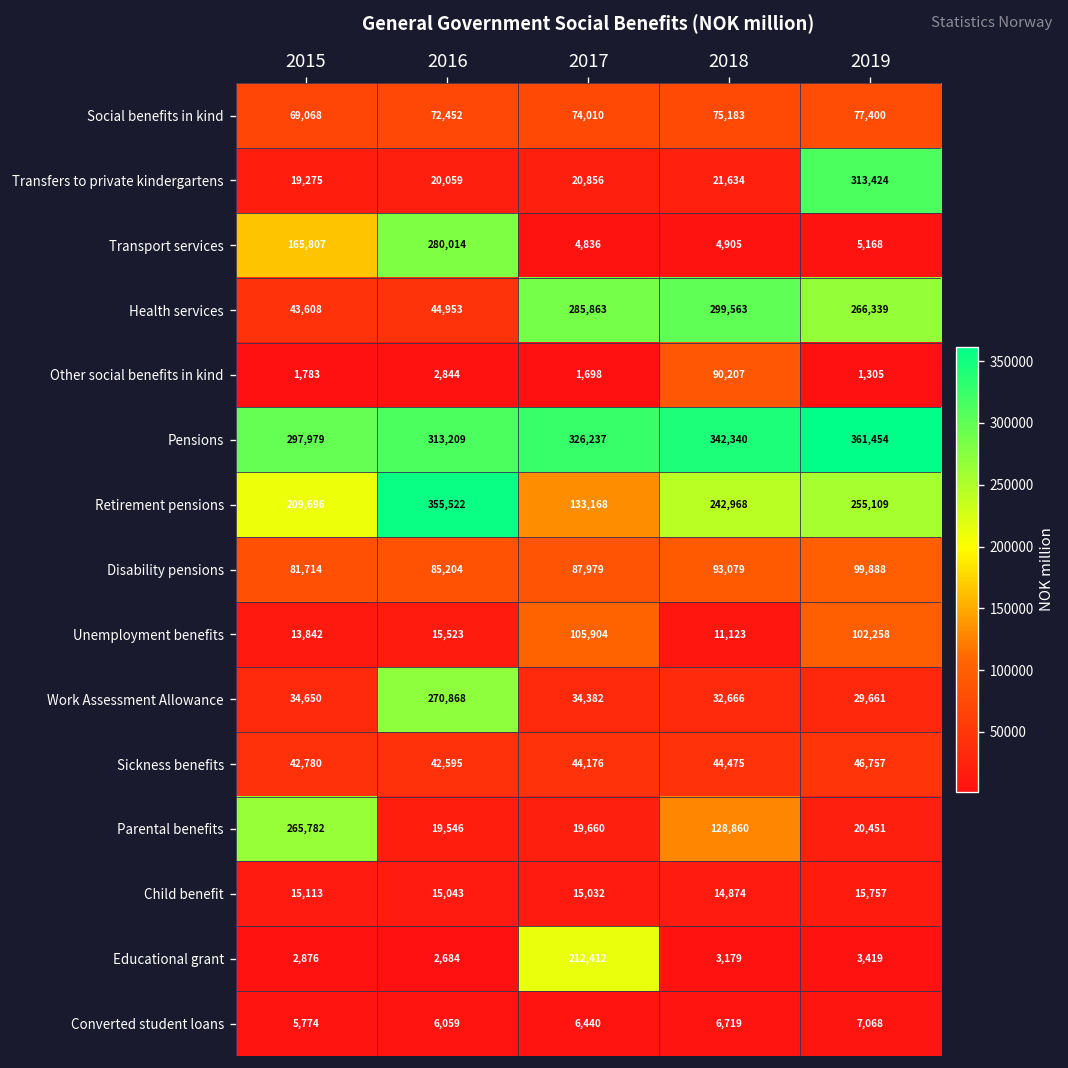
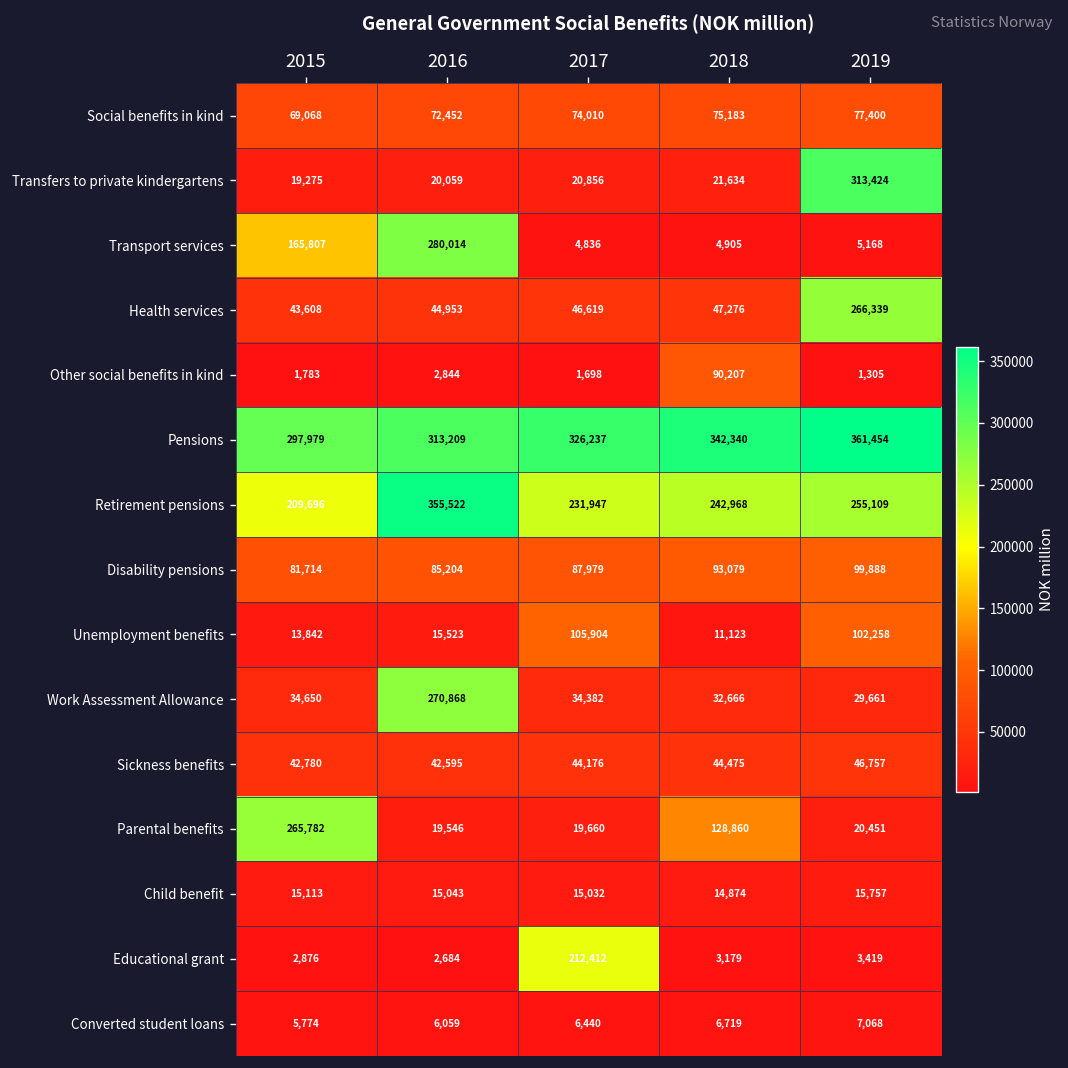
  {
    "Social benefits in kind": {
      "2015": "69,068",
      "2016": "72,452",
      "2017": "74,010",
      "2018": "75,183",
      "2019": "77,400"
    },
    "Transfers to private kindergartens": {
      "2015": "19,275",
      "2016": "20,059",
      "2017": "20,856",
      "2018": "21,634",
      "2019": "313,424"
    },
    "Transport services": {
      "2015": "165,807",
      "2016": "280,014",
      "2017": "4,836",
      "2018": "4,905",
      "2019": "5,168"
    },
    "Health services": {
      "2015": "43,608",
      "2016": "44,953",
-     "2017": "285,863",
-     "2018": "299,563",
+     "2017": "46,619",
+     "2018": "47,276",
      "2019": "266,339"
    },
    "Other social benefits in kind": {
      "2015": "1,783",
      "2016": "2,844",
      "2017": "1,698",
      "2018": "90,207",
      "2019": "1,305"
    },
    "Pensions": {
      "2015": "297,979",
      "2016": "313,209",
      "2017": "326,237",
      "2018": "342,340",
      "2019": "361,454"
    },
    "Retirement pensions": {
      "2015": "209,696",
      "2016": "355,522",
-     "2017": "133,168",
+     "2017": "231,947",
      "2018": "242,968",
      "2019": "255,109"
    },
    "Disability pensions": {
      "2015": "81,714",
      "2016": "85,204",
      "2017": "87,979",
      "2018": "93,079",
      "2019": "99,888"
    },
    "Unemployment benefits": {
      "2015": "13,842",
      "2016": "15,523",
      "2017": "105,904",
      "2018": "11,123",
      "2019": "102,258"
    },
    "Work Assessment Allowance": {
      "2015": "34,650",
      "2016": "270,868",
      "2017": "34,382",
      "2018": "32,666",
      "2019": "29,661"
    },
    "Sickness benefits": {
      "2015": "42,780",
      "2016": "42,595",
      "2017": "44,176",
      "2018": "44,475",
      "2019": "46,757"
    },
    "Parental benefits": {
      "2015": "265,782",
      "2016": "19,546",
      "2017": "19,660",
      "2018": "128,860",
      "2019": "20,451"
    },
    "Child benefit": {
      "2015": "15,113",
      "2016": "15,043",
      "2017": "15,032",
      "2018": "14,874",
      "2019": "15,757"
    },
    "Educational grant": {
      "2015": "2,876",
      "2016": "2,684",
      "2017": "212,412",
      "2018": "3,179",
      "2019": "3,419"
    },
    "Converted student loans": {
      "2015": "5,774",
      "2016": "6,059",
      "2017": "6,440",
      "2018": "6,719",
      "2019": "7,068"
    }
  }
